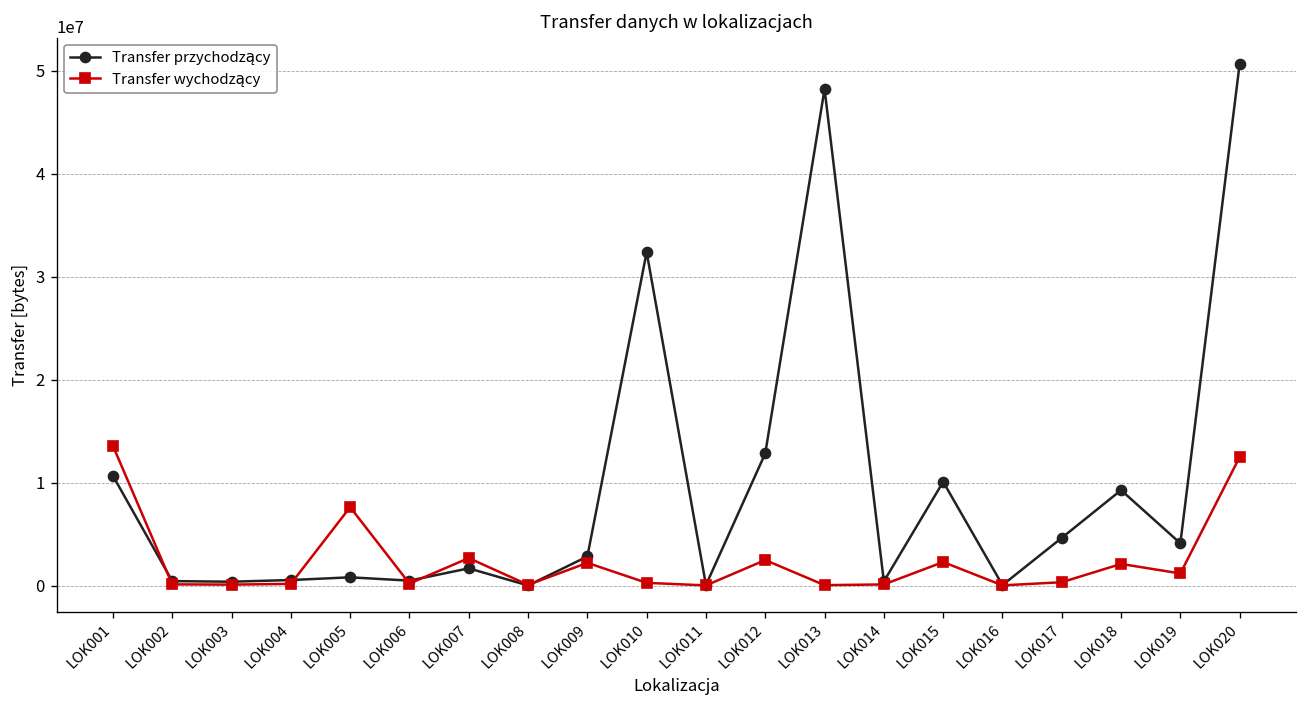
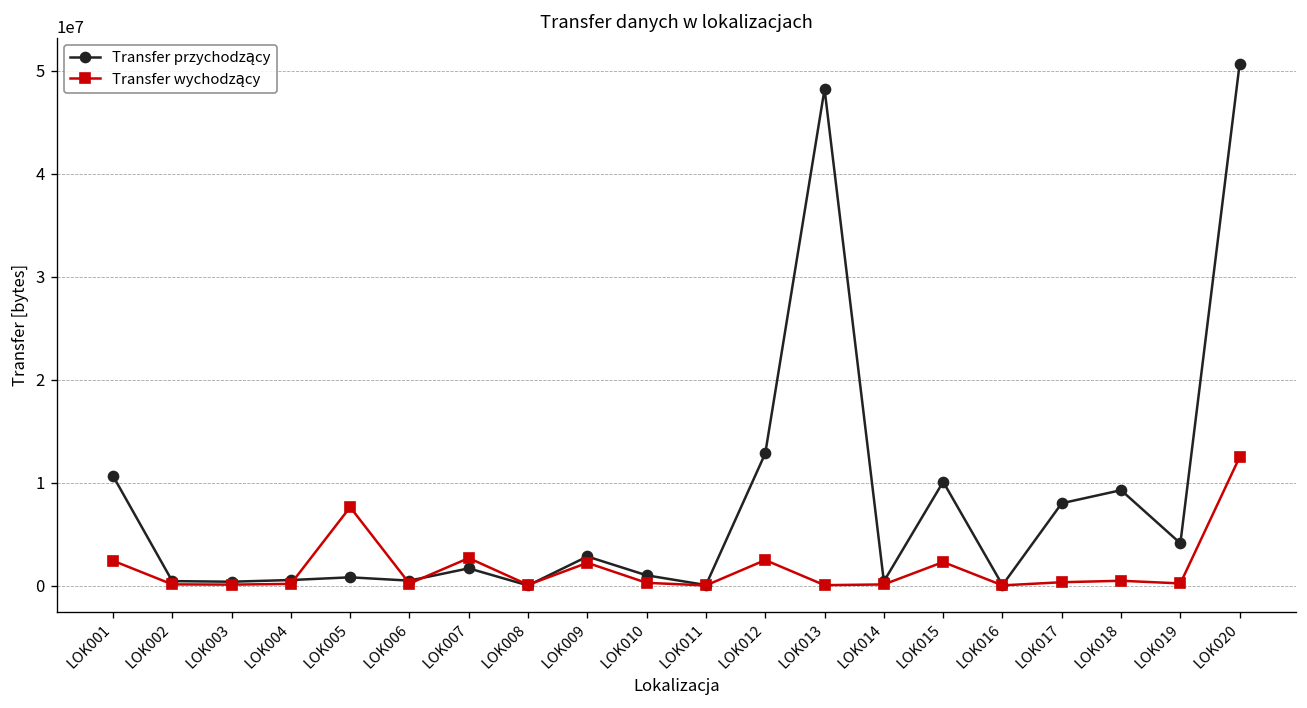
  {
    "Transfer przychodzący": {
      "LOK001": 11000000,
      "LOK002": 0,
      "LOK004": 1000000,
      "LOK005": 1000000,
      "LOK007": 2000000,
      "LOK009": 3000000,
-     "LOK010": 32000000,
+     "LOK010": 1000000,
      "LOK012": 13000000,
      "LOK013": 48000000,
      "LOK015": 10000000,
-     "LOK017": 5000000,
+     "LOK017": 8000000,
      "LOK018": 9000000,
      "LOK019": 4000000,
      "LOK020": 51000000
    },
    "Transfer wychodzący": {
-     "LOK001": 14000000,
+     "LOK001": 2000000,
      "LOK002": 0,
      "LOK004": 0,
      "LOK005": 8000000,
      "LOK007": 3000000,
      "LOK009": 2000000,
      "LOK010": 0,
      "LOK012": 2000000,
      "LOK013": 0,
      "LOK015": 2000000,
      "LOK017": 0,
-     "LOK018": 2000000,
-     "LOK019": 1000000,
+     "LOK018": 0,
+     "LOK019": 0,
      "LOK020": 12000000
    }
  }
